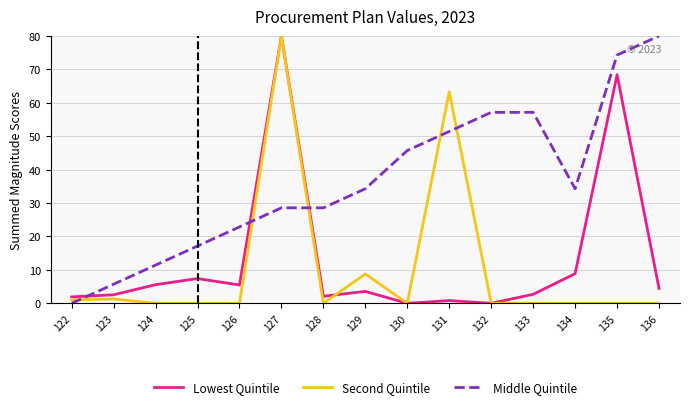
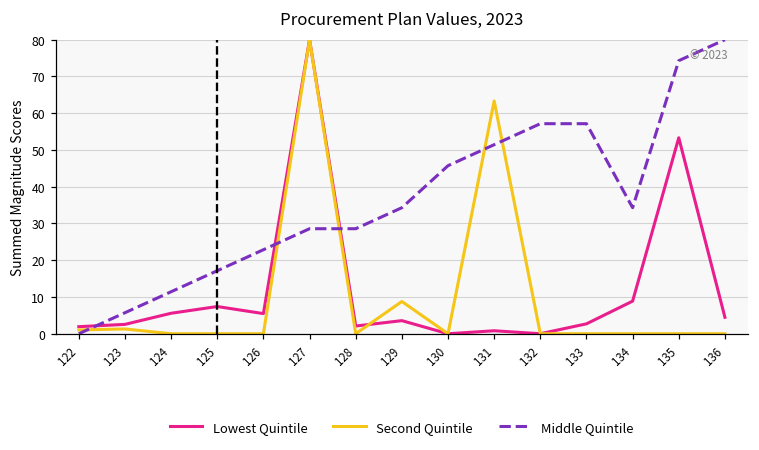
  {
    "Lowest Quintile": {
      "122": 2,
      "123": 3,
      "124": 6,
      "125": 7,
      "126": 5,
      "128": 2,
      "129": 4,
      "131": 1,
      "133": 3,
      "134": 9,
-     "135": 68,
+     "135": 53,
      "136": 4
    },
    "Second Quintile": {
      "122": 1,
      "123": 1,
      "124": 0,
      "125": 0,
      "126": 0,
      "128": 0,
      "129": 9,
      "131": 63,
      "133": 0,
      "134": 0,
      "135": 0,
      "136": 0
    },
    "Middle Quintile": {
      "122": 0,
      "123": 6,
      "124": 11,
      "125": 17,
      "126": 23,
      "127": 29,
      "128": 29,
      "129": 34,
      "130": 46,
      "131": 51,
      "132": 57,
      "133": 57,
      "134": 34,
      "135": 74
    }
  }
